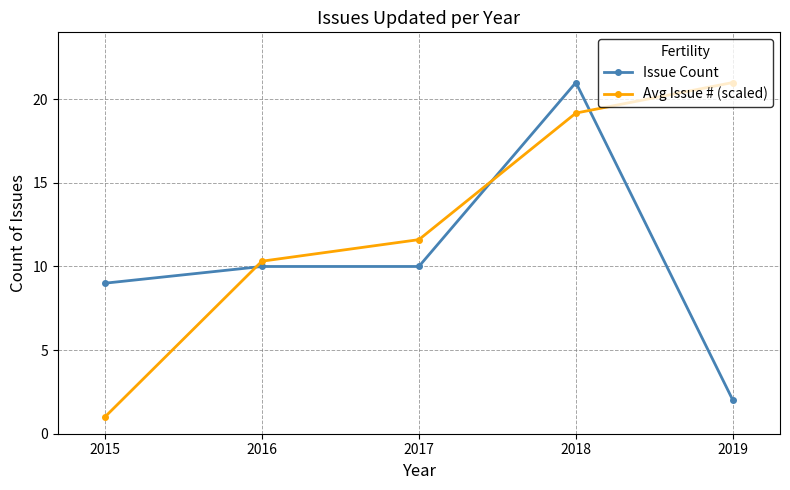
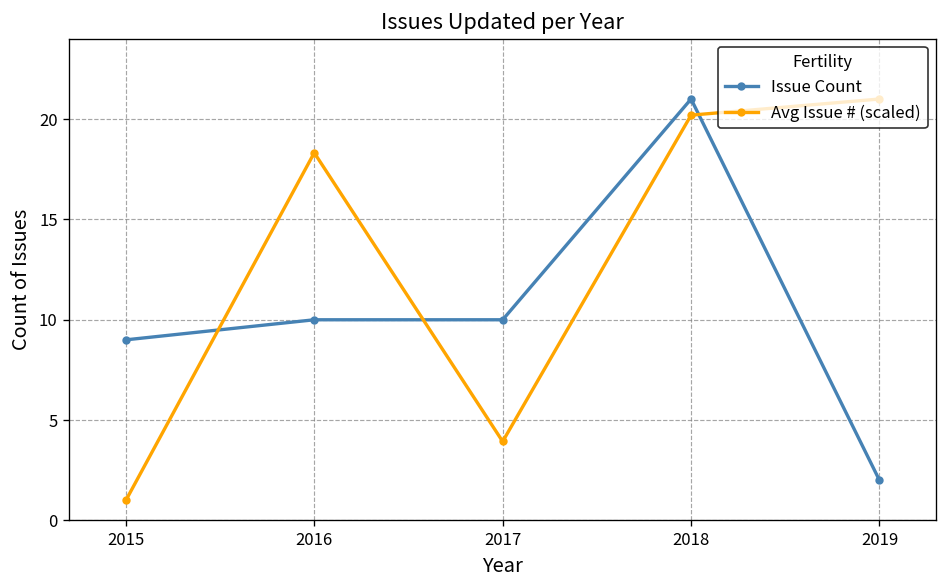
  {
    "Issue Count": {
      "2015": 9.0,
      "2016": 10.0,
      "2017": 10.0,
      "2018": 21.0,
      "2019": 2.0
    },
    "Avg Issue # (scaled)": {
      "2015": 1.0,
-     "2016": 10.3,
-     "2017": 11.6,
-     "2018": 19.2
+     "2016": 18.3,
+     "2017": 3.9,
+     "2018": 20.2
    }
  }
